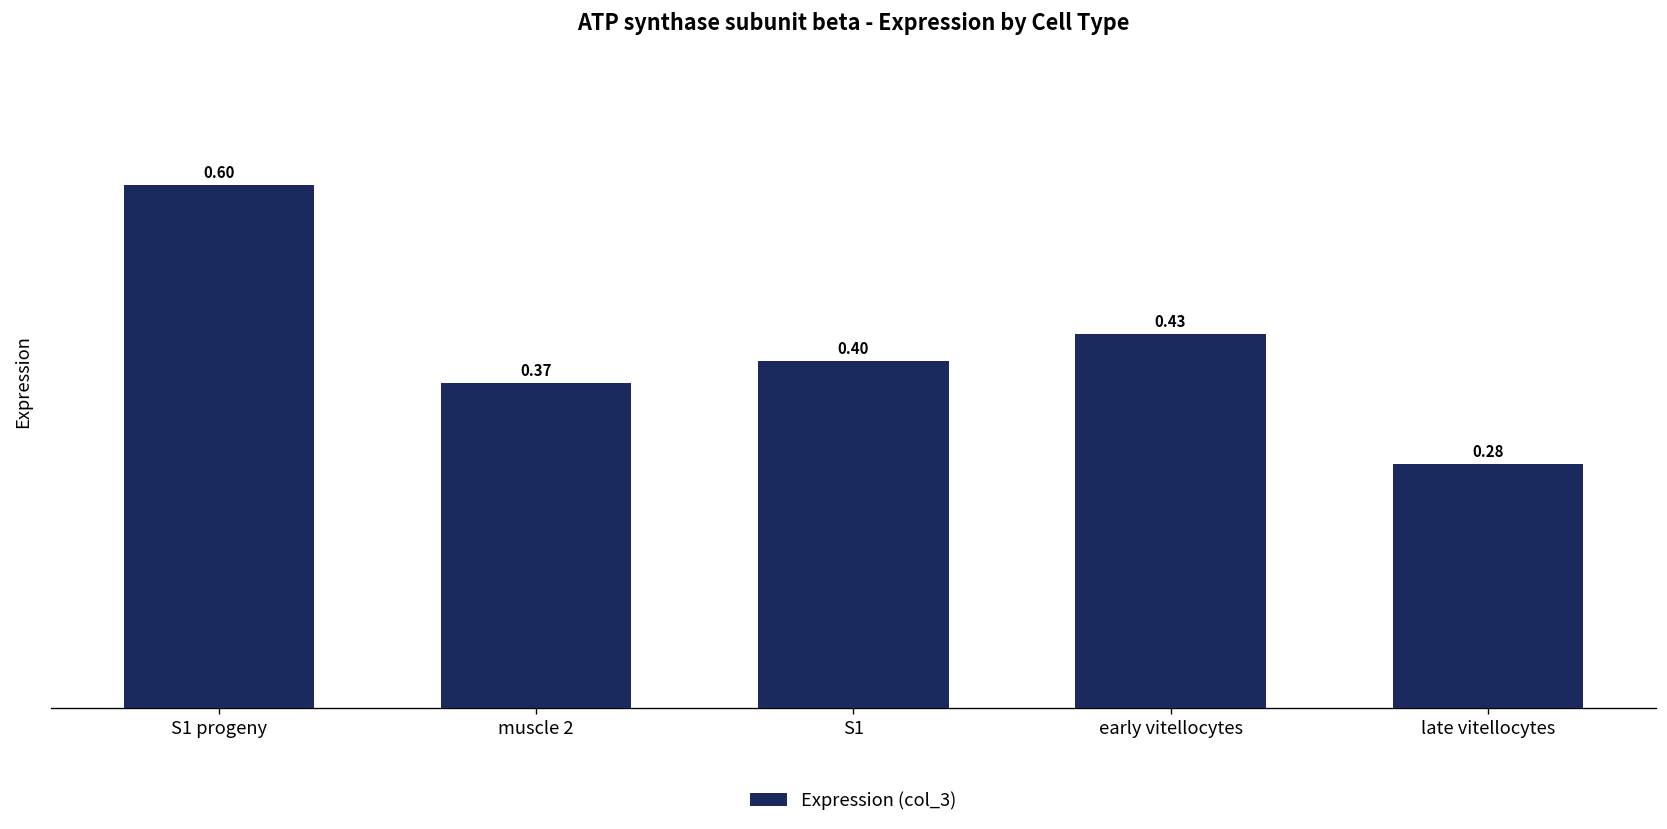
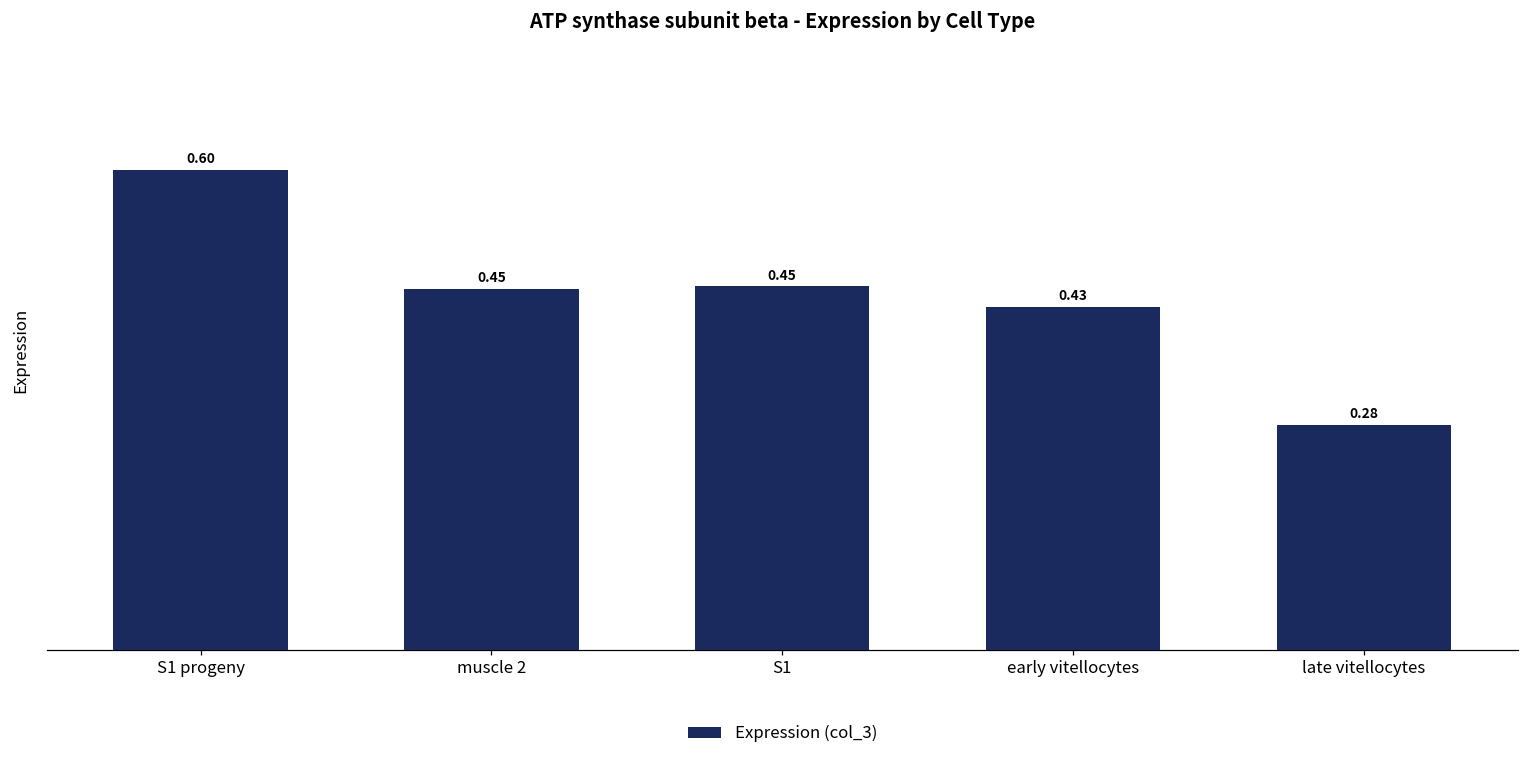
  {
    "S1 progeny": 0.60,
-   "muscle 2": 0.37,
-   "S1": 0.40,
+   "muscle 2": 0.45,
+   "S1": 0.45,
    "early vitellocytes": 0.43,
    "late vitellocytes": 0.28
  }
